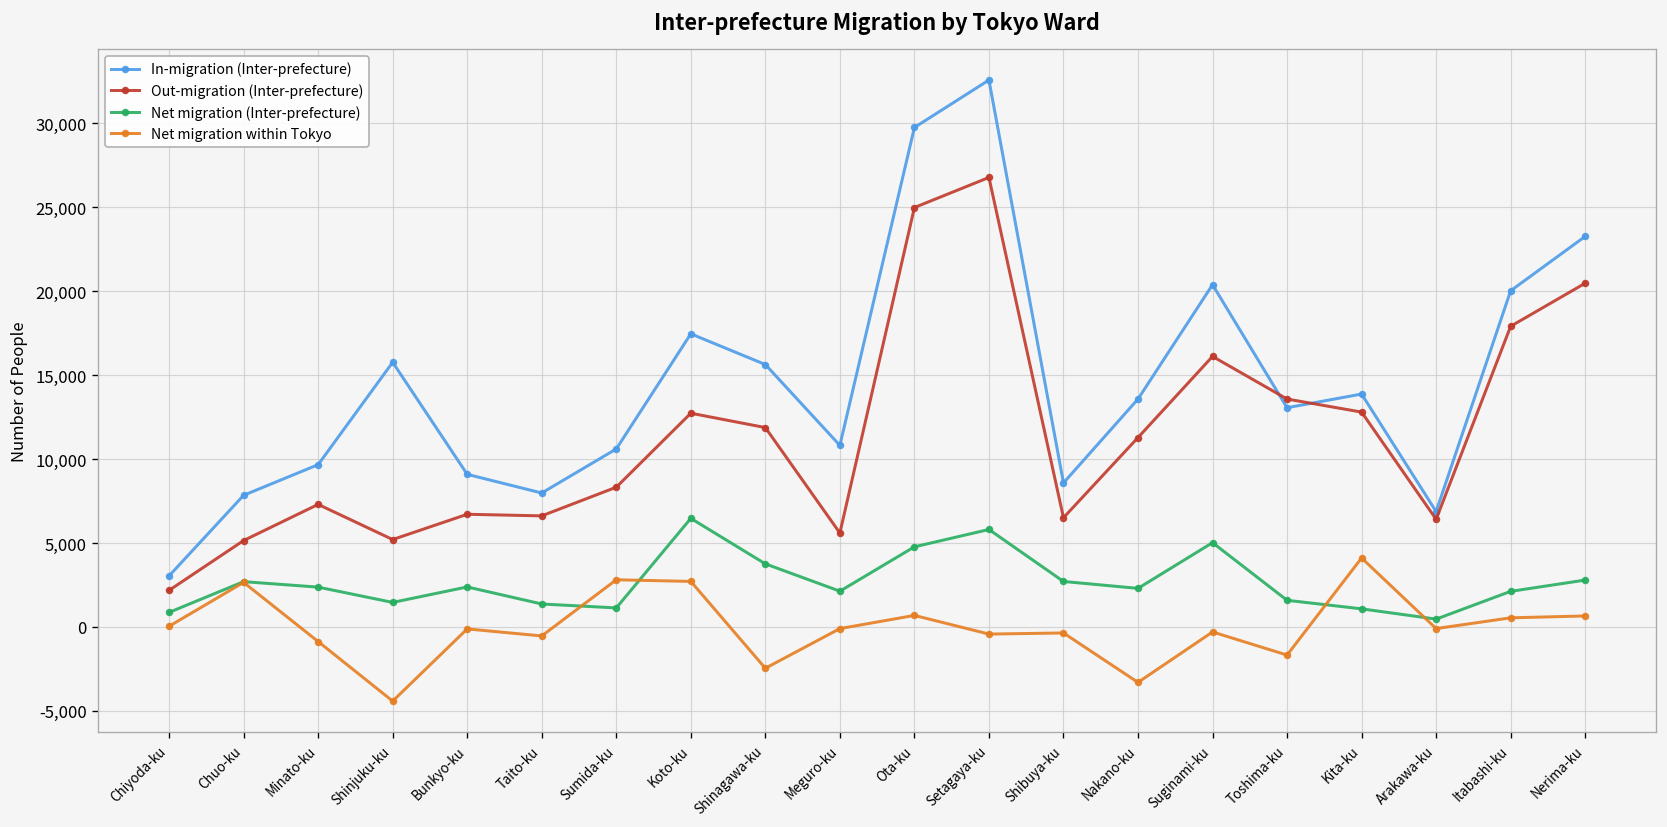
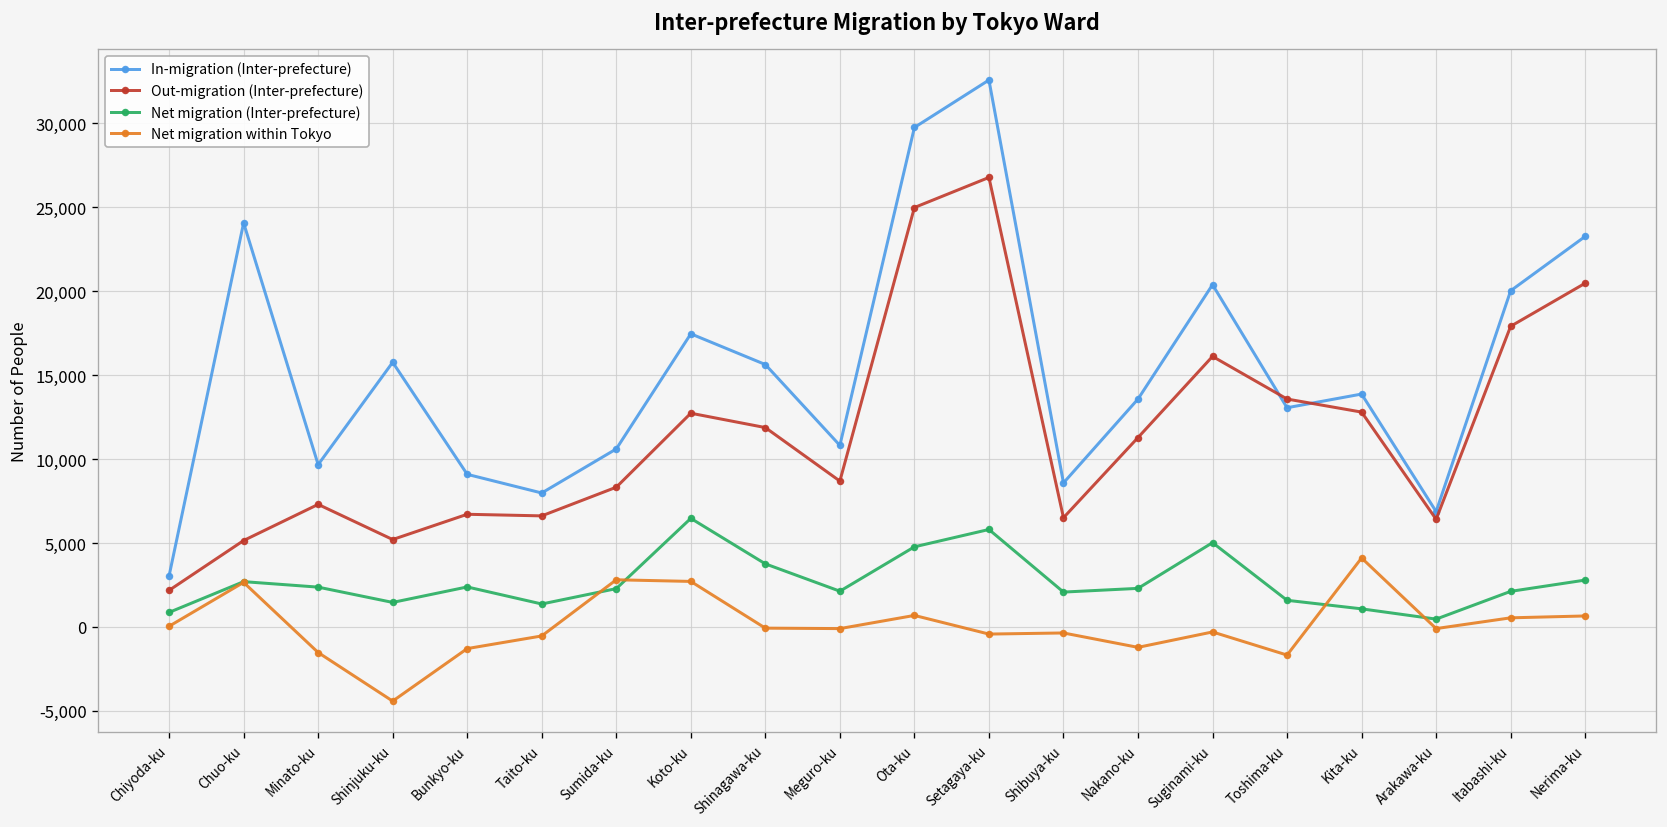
  {
    "In-migration (Inter-prefecture)": {
      "Chiyoda-ku": "3,000",
-     "Chuo-ku": "7,800",
+     "Chuo-ku": "24,100",
      "Minato-ku": "9,700",
      "Shinjuku-ku": "15,800",
      "Bunkyo-ku": "9,100",
      "Taito-ku": "8,000",
      "Sumida-ku": "10,600",
      "Koto-ku": "17,500",
      "Shinagawa-ku": "15,600",
      "Meguro-ku": "10,800",
      "Ota-ku": "29,800",
      "Setagaya-ku": "32,600",
      "Shibuya-ku": "8,600",
      "Nakano-ku": "13,600",
      "Suginami-ku": "20,400",
      "Toshima-ku": "13,100",
      "Kita-ku": "13,900",
      "Arakawa-ku": "6,900",
      "Itabashi-ku": "20,000",
      "Nerima-ku": "23,300"
    },
    "Out-migration (Inter-prefecture)": {
      "Chiyoda-ku": "2,200",
      "Chuo-ku": "5,100",
      "Minato-ku": "7,300",
      "Shinjuku-ku": "5,200",
      "Bunkyo-ku": "6,700",
      "Taito-ku": "6,600",
      "Sumida-ku": "8,300",
      "Koto-ku": "12,700",
      "Shinagawa-ku": "11,900",
-     "Meguro-ku": "5,600",
+     "Meguro-ku": "8,700",
      "Ota-ku": "25,000",
      "Setagaya-ku": "26,800",
      "Shibuya-ku": "6,500",
      "Nakano-ku": "11,300",
      "Suginami-ku": "16,100",
      "Toshima-ku": "13,600",
      "Kita-ku": "12,800",
      "Arakawa-ku": "6,400",
      "Itabashi-ku": "17,900",
      "Nerima-ku": "20,500"
    },
    "Net migration (Inter-prefecture)": {
      "Chiyoda-ku": "900",
      "Minato-ku": "2,400",
      "Shinjuku-ku": "1,500",
      "Bunkyo-ku": "2,400",
      "Taito-ku": "1,400",
-     "Sumida-ku": "1,100",
+     "Sumida-ku": "2,300",
      "Koto-ku": "6,500",
      "Shinagawa-ku": "3,800",
      "Meguro-ku": "2,100",
      "Ota-ku": "4,800",
      "Setagaya-ku": "5,800",
-     "Shibuya-ku": "2,700",
+     "Shibuya-ku": "2,100",
      "Nakano-ku": "2,300",
      "Suginami-ku": "5,000",
      "Toshima-ku": "1,600",
      "Kita-ku": "1,100",
      "Arakawa-ku": "500",
      "Itabashi-ku": "2,100",
      "Nerima-ku": "2,800"
    },
    "Net migration within Tokyo": {
      "Chiyoda-ku": "0",
-     "Minato-ku": "-900",
+     "Minato-ku": "-1,500",
      "Shinjuku-ku": "-4,400",
-     "Bunkyo-ku": "-100",
+     "Bunkyo-ku": "-1,300",
      "Taito-ku": "-500",
      "Sumida-ku": "2,800",
      "Koto-ku": "2,700",
-     "Shinagawa-ku": "-2,500",
+     "Shinagawa-ku": "-100",
      "Meguro-ku": "-100",
      "Ota-ku": "700",
      "Setagaya-ku": "-400",
      "Shibuya-ku": "-400",
-     "Nakano-ku": "-3,300",
+     "Nakano-ku": "-1,200",
      "Suginami-ku": "-300",
      "Toshima-ku": "-1,700",
      "Kita-ku": "4,100",
      "Arakawa-ku": "-100",
      "Itabashi-ku": "500",
      "Nerima-ku": "700"
    }
  }
